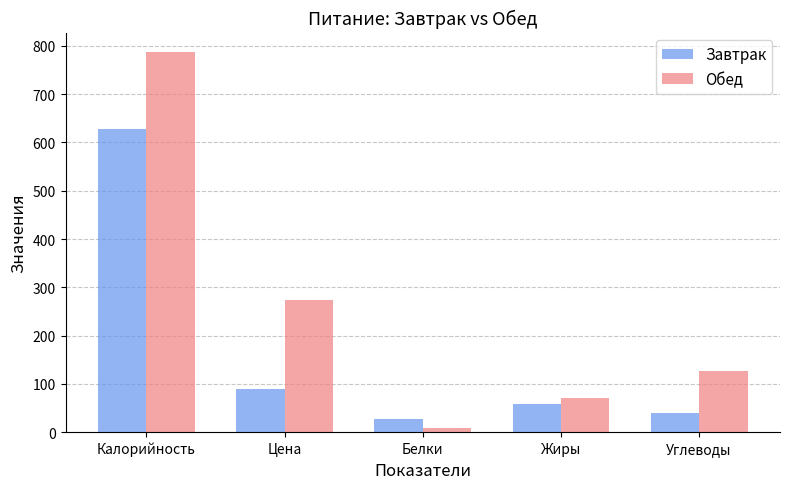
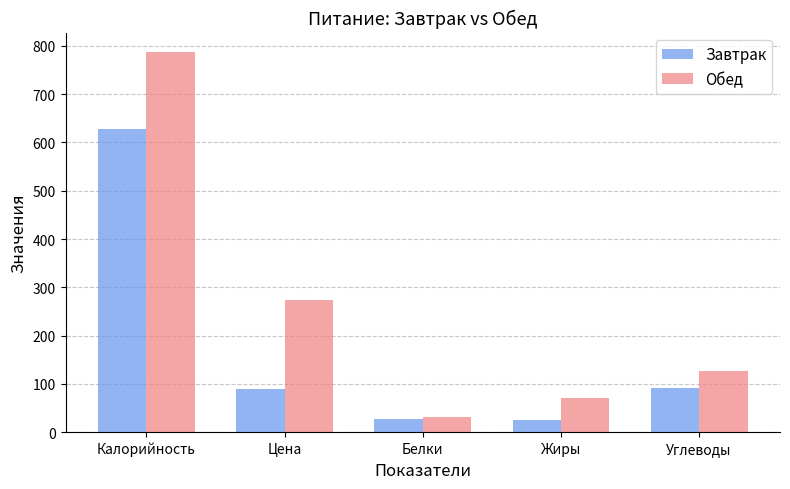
  {
    "Завтрак": {
      "Калорийность": 630,
      "Цена": 90,
      "Белки": 30,
-     "Жиры": 60,
-     "Углеводы": 40
+     "Жиры": 30,
+     "Углеводы": 90
    },
    "Обед": {
      "Калорийность": 790,
      "Цена": 270,
-     "Белки": 10,
+     "Белки": 30,
      "Жиры": 70,
      "Углеводы": 130
    }
  }
